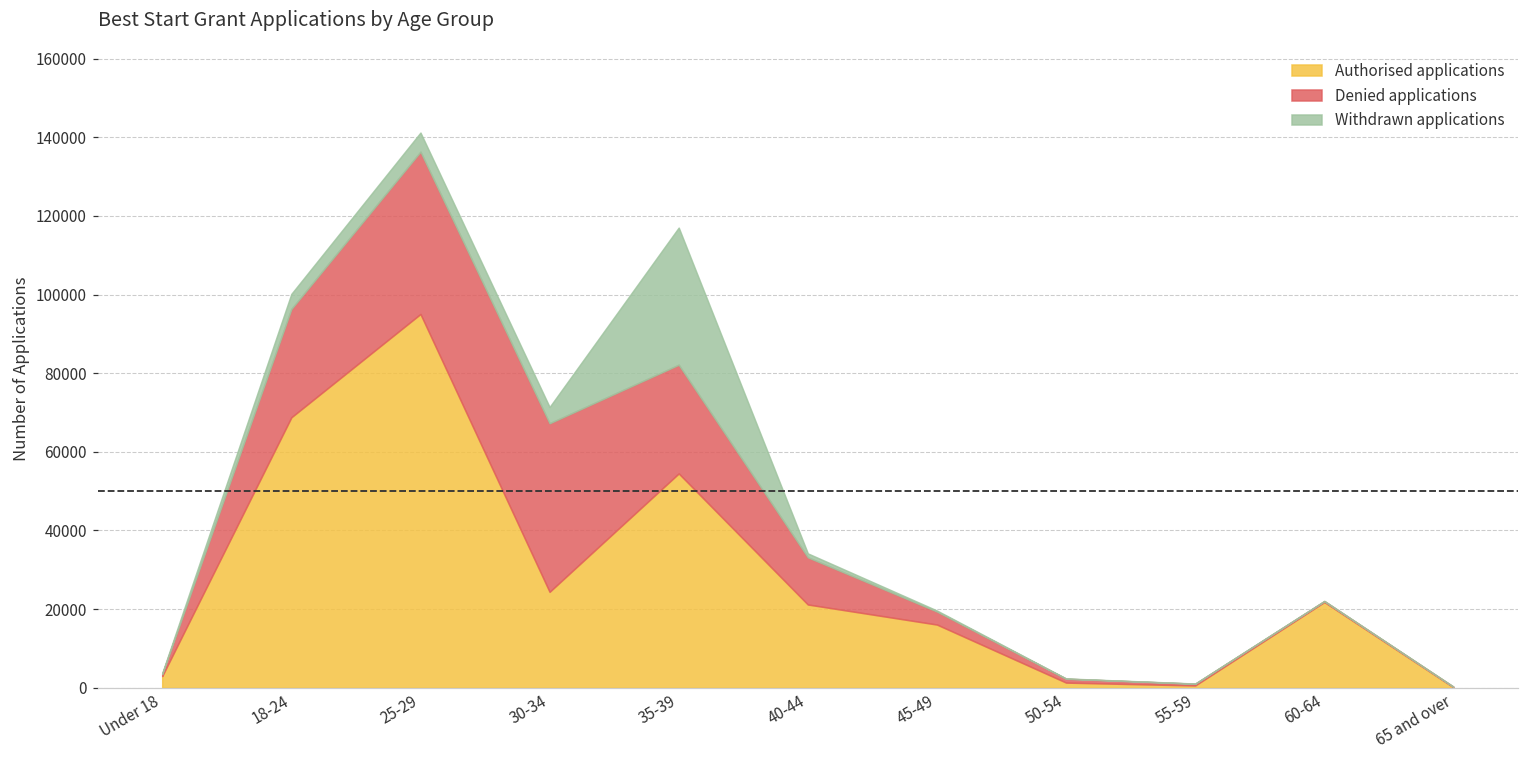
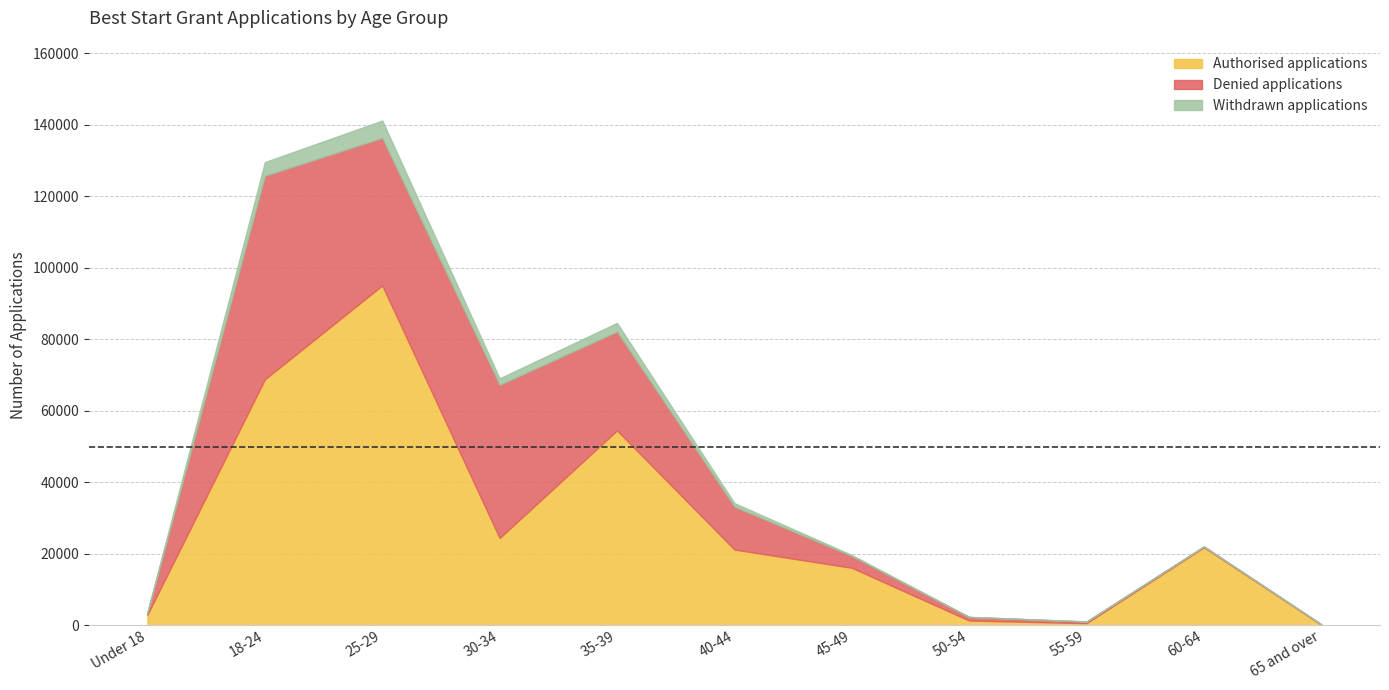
  {
    "Authorised applications": {
      "18-24": 69000,
      "25-29": 95000,
      "30-34": 24000,
      "35-39": 55000,
      "40-44": 21000,
      "45-49": 16000,
      "50-54": 1000
    },
    "Denied applications": {
-     "18-24": 28000,
+     "18-24": 57000,
      "25-29": 41000,
      "30-34": 43000,
      "35-39": 28000,
      "40-44": 12000
    },
    "Withdrawn applications": {
      "18-24": 4000,
      "25-29": 5000,
-     "30-34": 4000,
-     "35-39": 35000,
+     "30-34": 2000,
+     "35-39": 2000,
      "40-44": 1000
    }
  }
